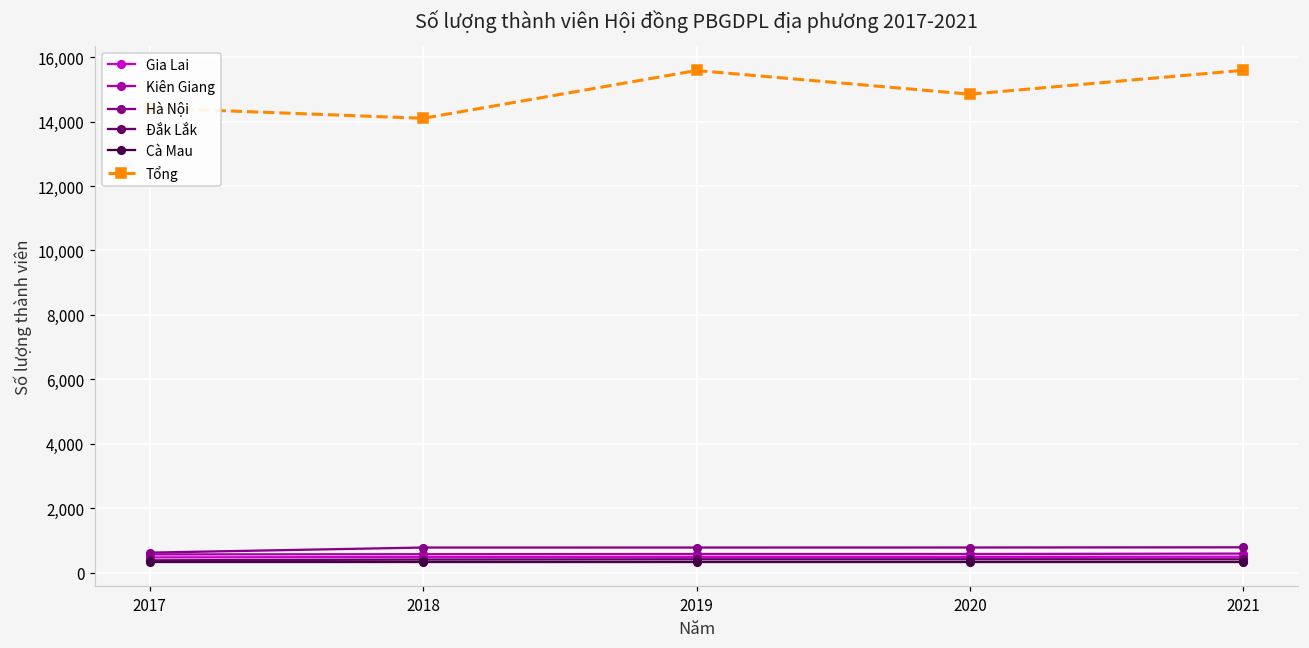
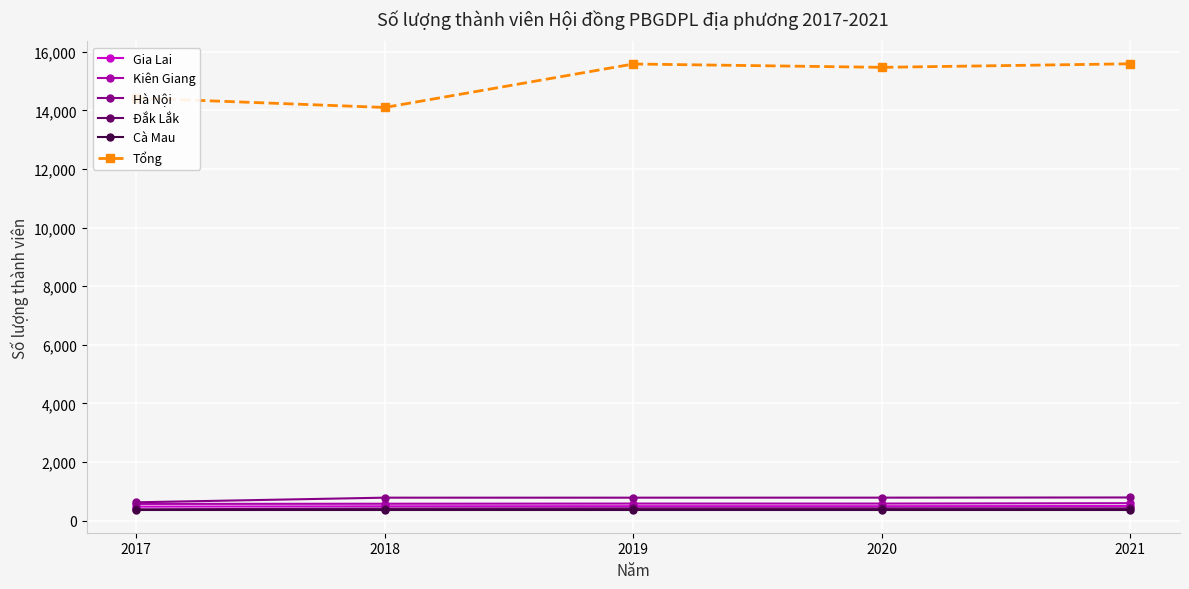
  {
    "Tổng": {
      "2018": "14,100",
      "2019": "15,600",
-     "2020": "14,800",
+     "2020": "15,500",
      "2021": "15,600"
    }
  }
